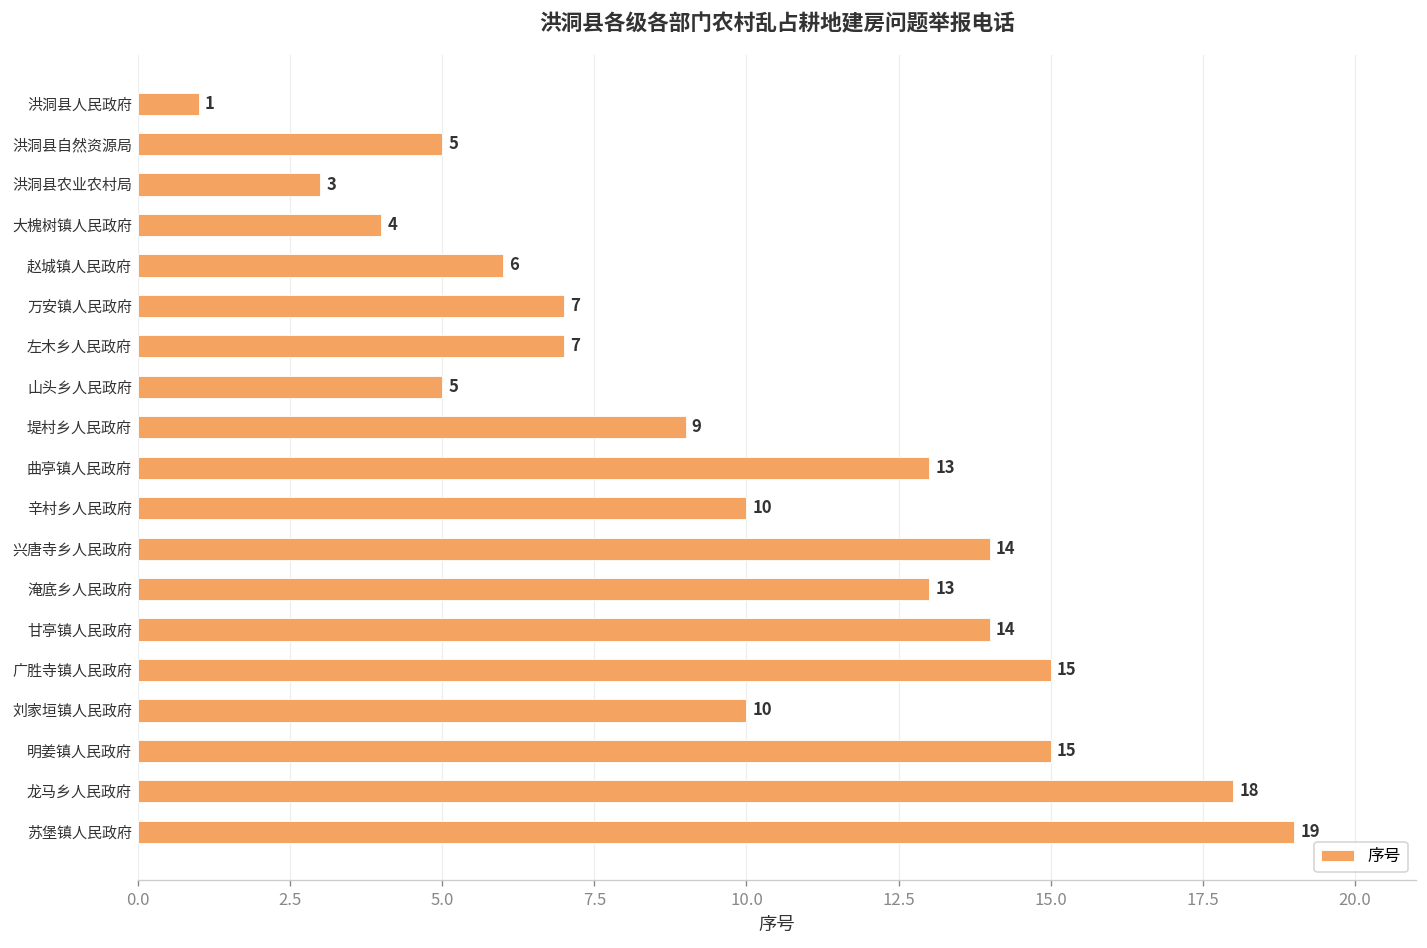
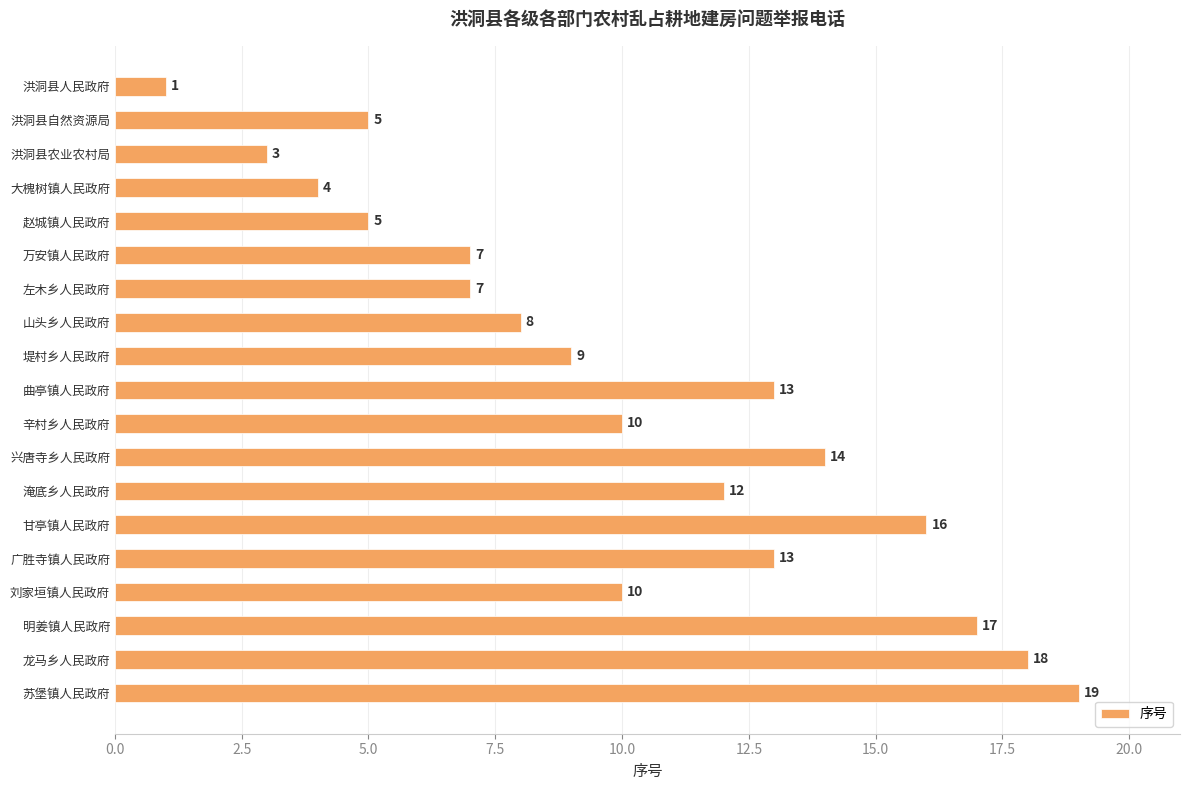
  {
    "洪洞县人民政府": 1,
    "洪洞县自然资源局": 5,
    "洪洞县农业农村局": 3,
    "大槐树镇人民政府": 4,
-   "赵城镇人民政府": 6,
+   "赵城镇人民政府": 5,
    "万安镇人民政府": 7,
    "左木乡人民政府": 7,
-   "山头乡人民政府": 5,
+   "山头乡人民政府": 8,
    "堤村乡人民政府": 9,
    "曲亭镇人民政府": 13,
    "辛村乡人民政府": 10,
    "兴唐寺乡人民政府": 14,
-   "淹底乡人民政府": 13,
-   "甘亭镇人民政府": 14,
-   "广胜寺镇人民政府": 15,
+   "淹底乡人民政府": 12,
+   "甘亭镇人民政府": 16,
+   "广胜寺镇人民政府": 13,
    "刘家垣镇人民政府": 10,
-   "明姜镇人民政府": 15,
+   "明姜镇人民政府": 17,
    "龙马乡人民政府": 18,
    "苏堡镇人民政府": 19
  }
